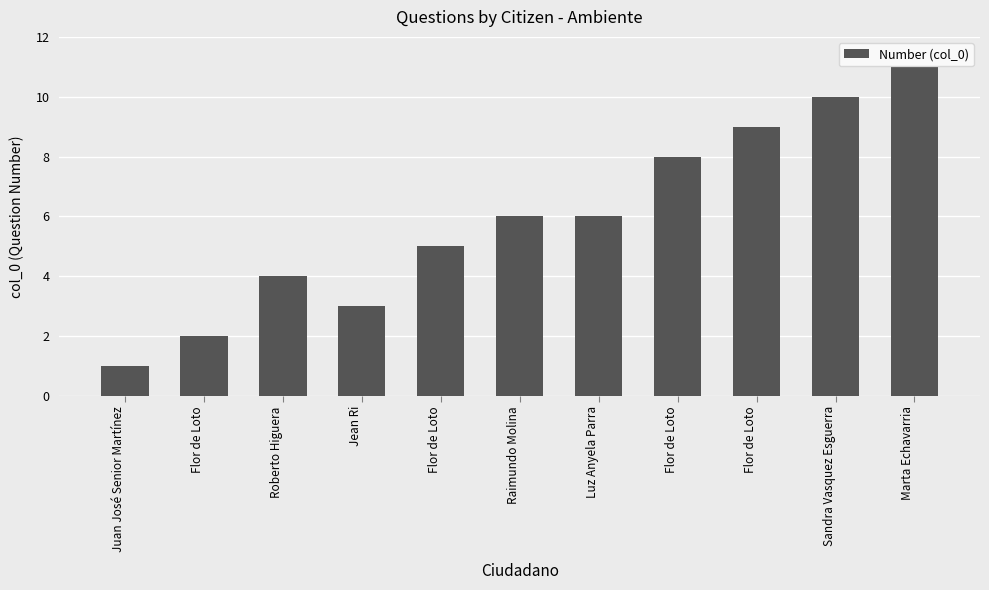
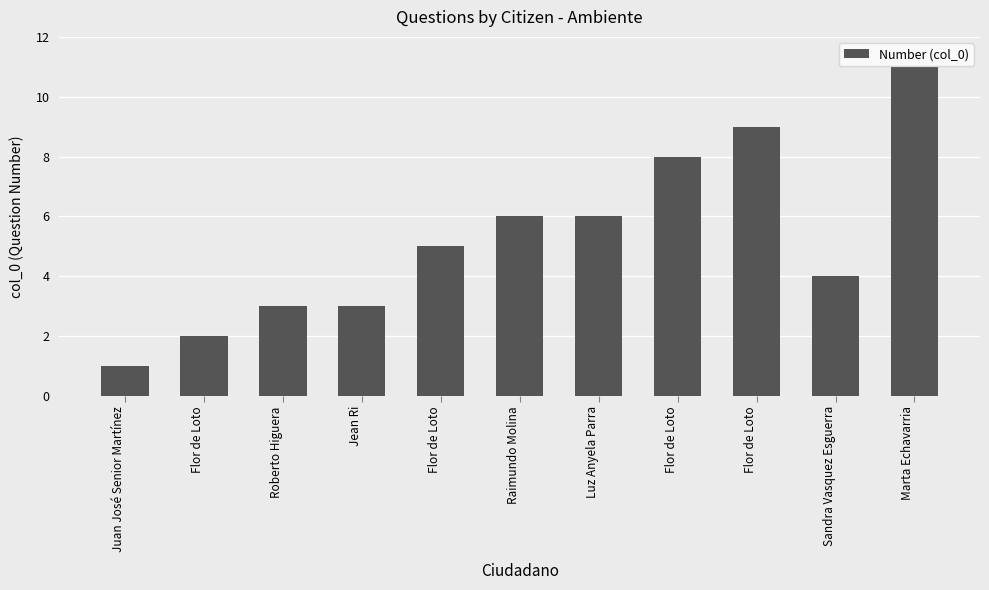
  {
    "Juan José Senior Martínez": 1,
-   "Roberto Higuera": 4,
+   "Roberto Higuera": 3,
    "Jean Ri": 3,
    "Raimundo Molina": 6,
    "Luz Anyela Parra": 6,
-   "Sandra Vasquez Esguerra": 10,
+   "Sandra Vasquez Esguerra": 4,
    "Marta Echavarria": 11
  }
